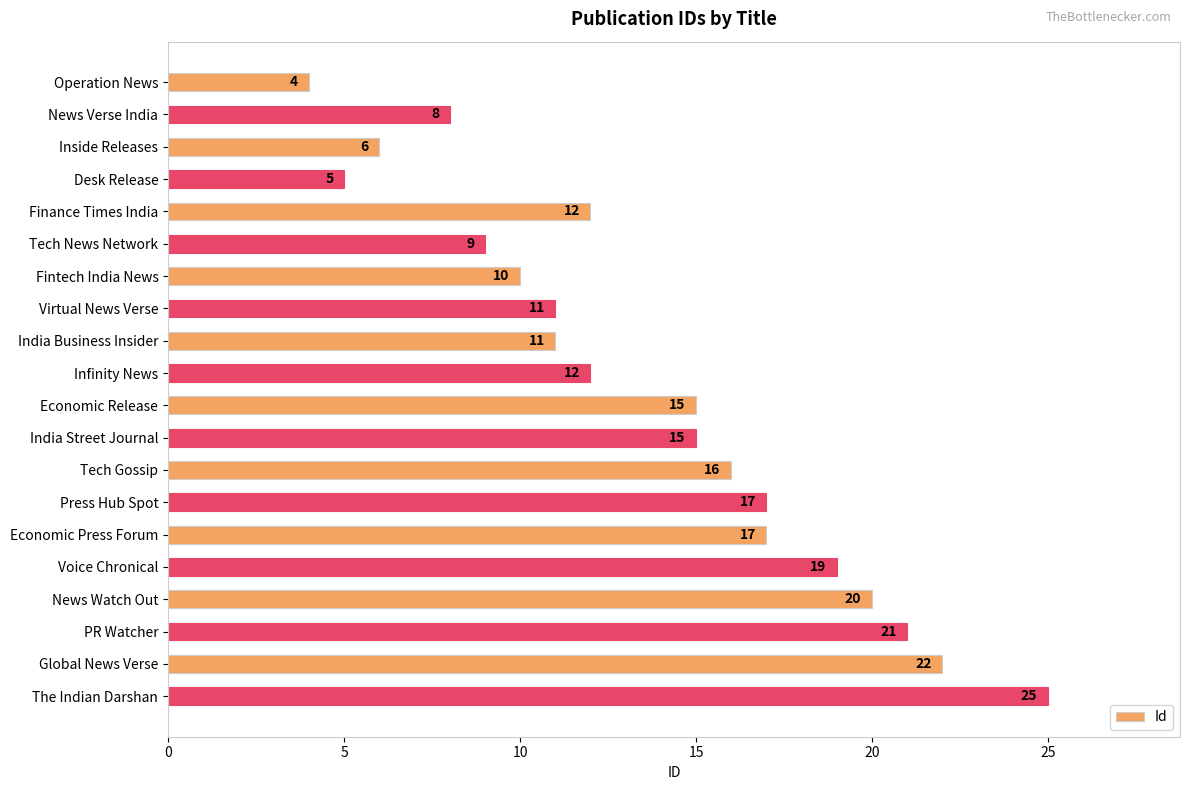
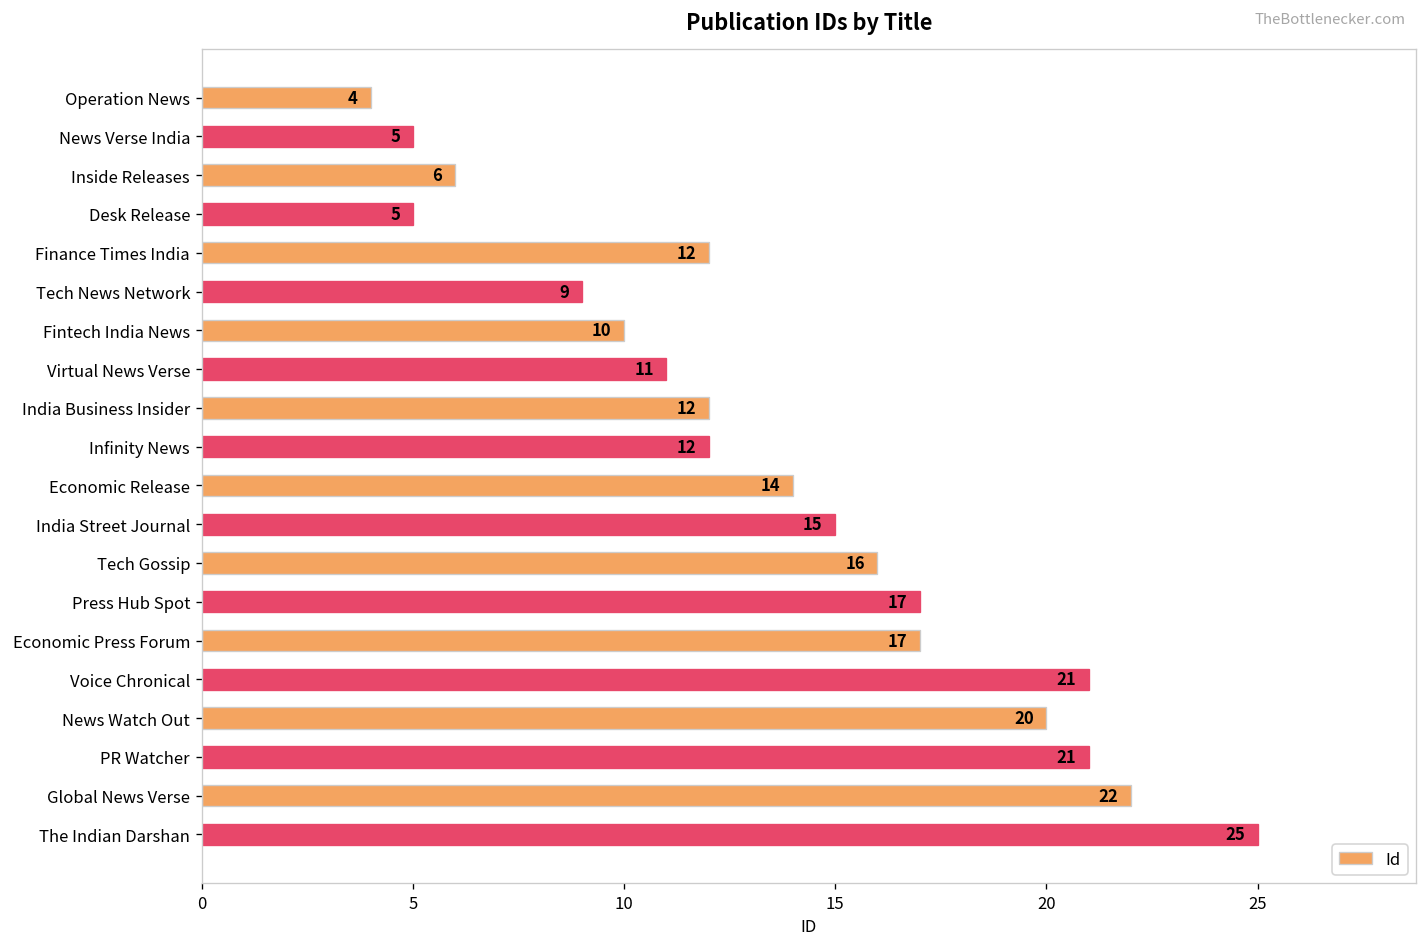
  {
    "Operation News": 4,
-   "News Verse India": 8,
+   "News Verse India": 5,
    "Inside Releases": 6,
    "Desk Release": 5,
    "Finance Times India": 12,
    "Tech News Network": 9,
    "Fintech India News": 10,
    "Virtual News Verse": 11,
-   "India Business Insider": 11,
+   "India Business Insider": 12,
    "Infinity News": 12,
-   "Economic Release": 15,
+   "Economic Release": 14,
    "India Street Journal": 15,
    "Tech Gossip": 16,
    "Press Hub Spot": 17,
    "Economic Press Forum": 17,
-   "Voice Chronical": 19,
+   "Voice Chronical": 21,
    "News Watch Out": 20,
    "PR Watcher": 21,
    "Global News Verse": 22,
    "The Indian Darshan": 25
  }
